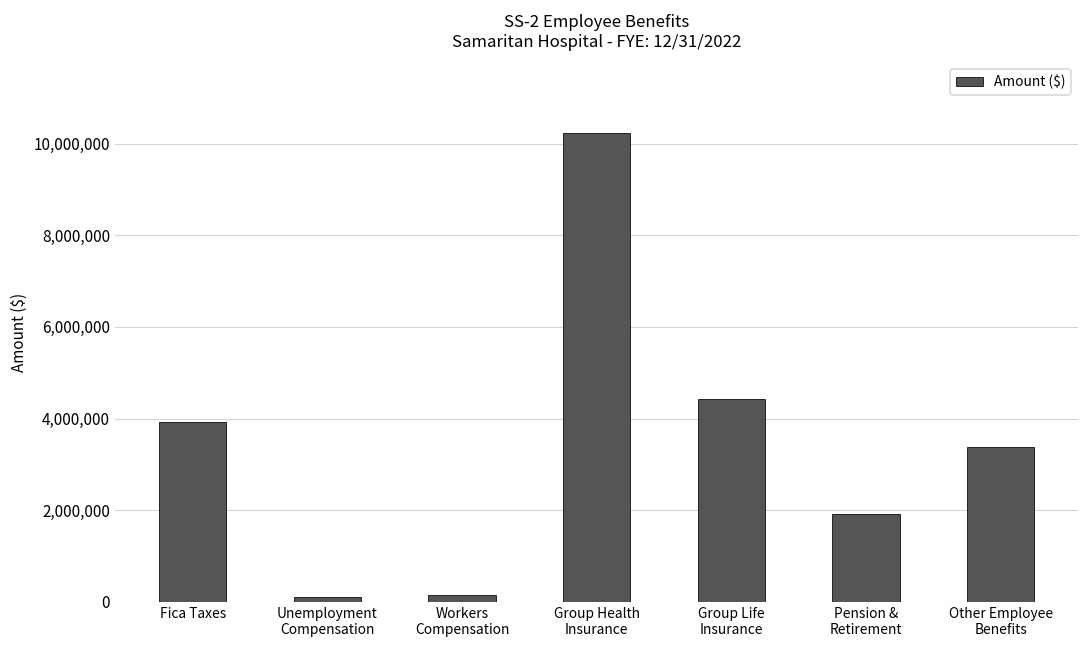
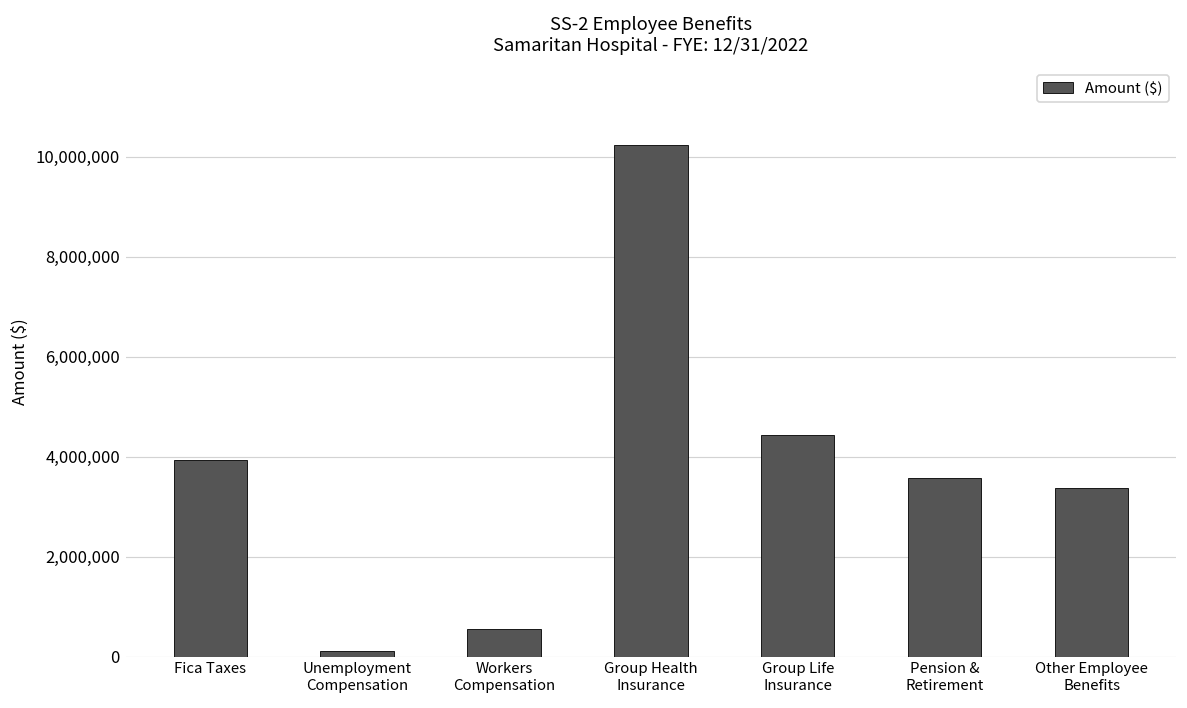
  {
    "Fica Taxes": "3,900,000",
    "Unemployment Compensation": "100,000",
-   "Workers Compensation": "200,000",
+   "Workers Compensation": "500,000",
    "Group Health Insurance": "10,200,000",
    "Group Life Insurance": "4,400,000",
-   "Pension & Retirement": "1,900,000",
+   "Pension & Retirement": "3,600,000",
    "Other Employee Benefits": "3,400,000"
  }
